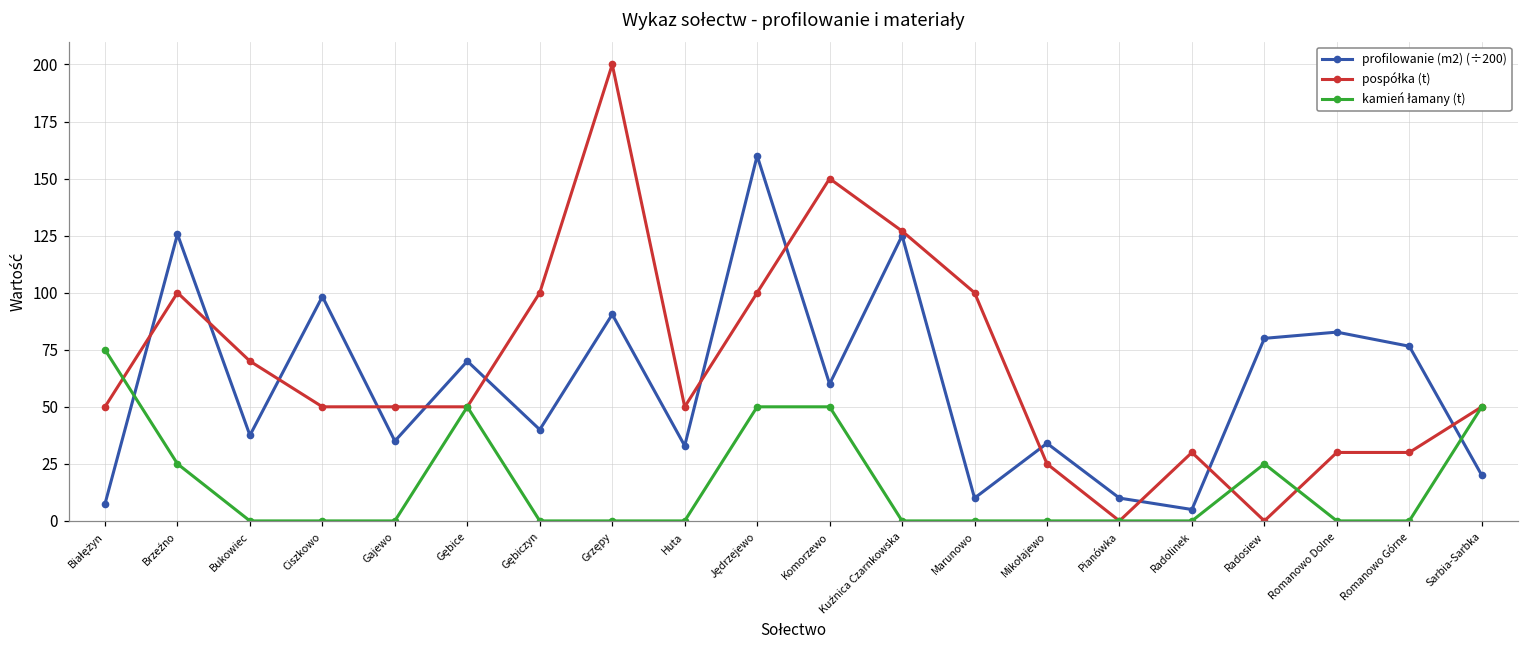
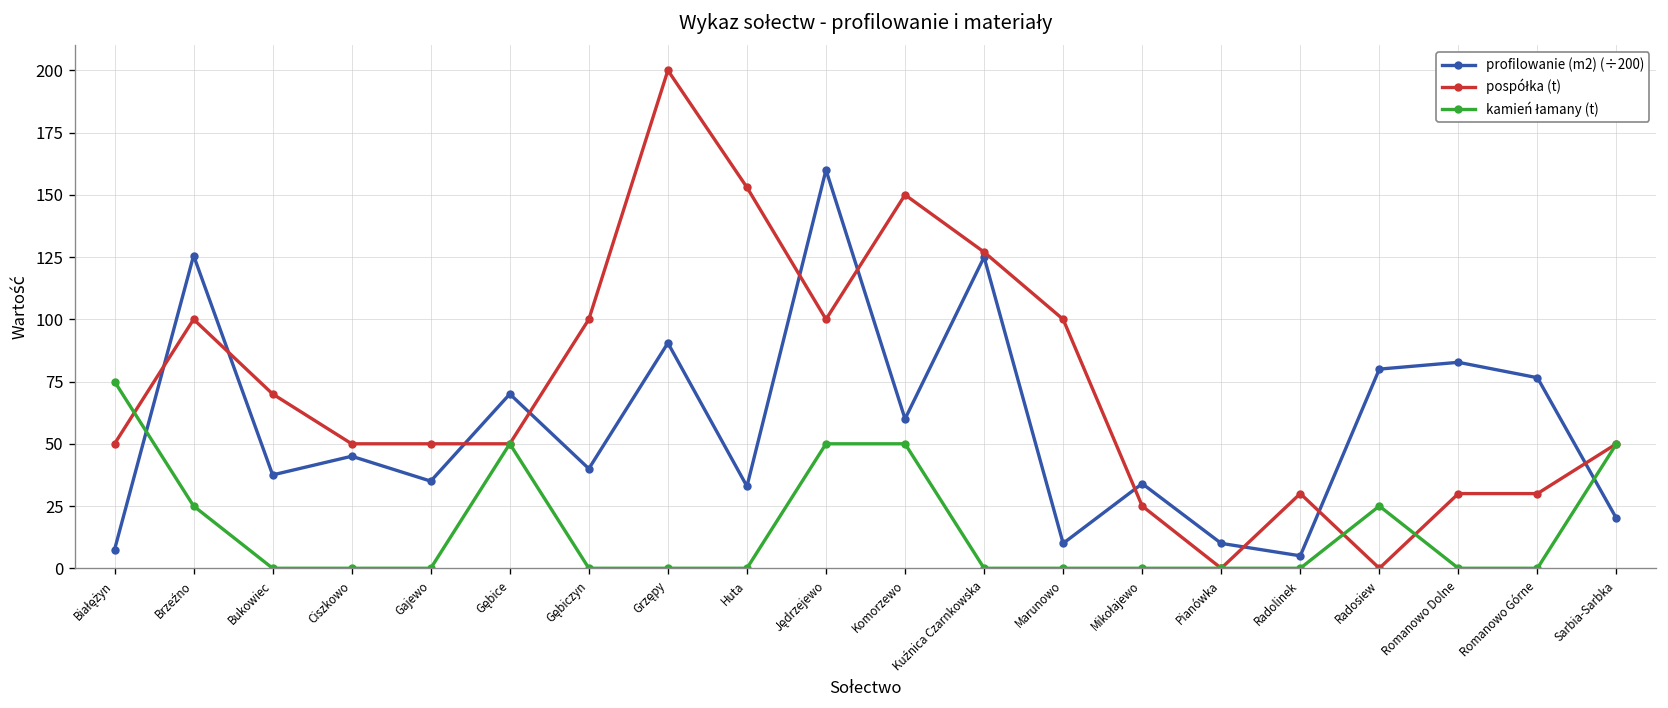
  {
    "profilowanie (m2) (÷200)": {
      "Białężyn": 8,
      "Brzeźno": 126,
      "Bukowiec": 38,
-     "Ciszkowo": 98,
+     "Ciszkowo": 45,
      "Gajewo": 35,
      "Gębice": 70,
      "Gębiczyn": 40,
      "Grzępy": 91,
      "Huta": 33,
      "Jędrzejewo": 160,
      "Komorzewo": 60,
      "Kuźnica Czarnkowska": 125,
      "Marunowo": 10,
      "Mikołajewo": 34,
      "Pianówka": 10,
      "Radolinek": 5,
      "Radosiew": 80,
      "Romanowo Dolne": 83,
      "Romanowo Górne": 77,
      "Sarbia-Sarbka": 20
    },
    "pospółka (t)": {
      "Białężyn": 50,
      "Brzeźno": 100,
      "Bukowiec": 70,
      "Ciszkowo": 50,
      "Gajewo": 50,
      "Gębiczyn": 100,
      "Grzępy": 200,
-     "Huta": 50,
+     "Huta": 153,
      "Jędrzejewo": 100,
      "Komorzewo": 150,
      "Kuźnica Czarnkowska": 127,
      "Marunowo": 100,
      "Mikołajewo": 25,
      "Radolinek": 30,
      "Radosiew": 0,
      "Romanowo Dolne": 30,
      "Romanowo Górne": 30
    },
    "kamień łamany (t)": {
      "Białężyn": 75,
      "Brzeźno": 25,
      "Bukowiec": 0,
      "Ciszkowo": 0,
      "Gajewo": 0,
      "Gębiczyn": 0,
      "Grzępy": 0,
      "Huta": 0,
      "Jędrzejewo": 50,
      "Komorzewo": 50,
      "Kuźnica Czarnkowska": 0,
      "Marunowo": 0,
      "Mikołajewo": 0,
      "Radolinek": 0,
      "Radosiew": 25,
      "Romanowo Dolne": 0,
      "Romanowo Górne": 0
    }
  }
